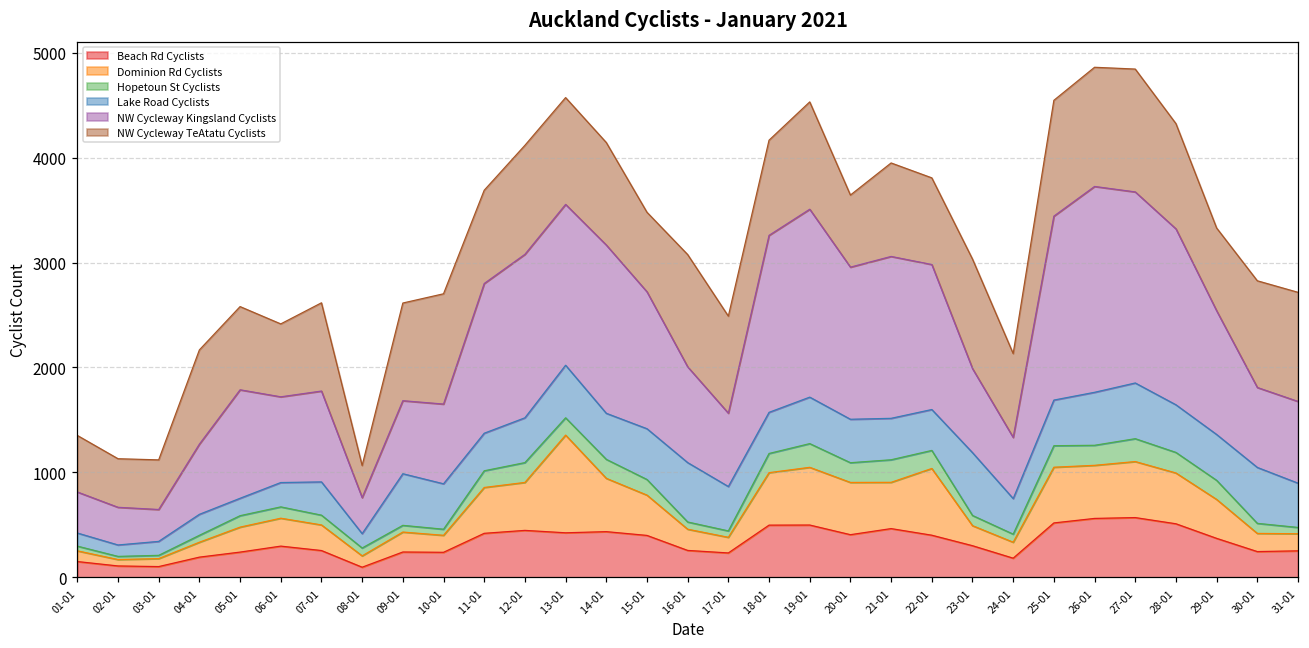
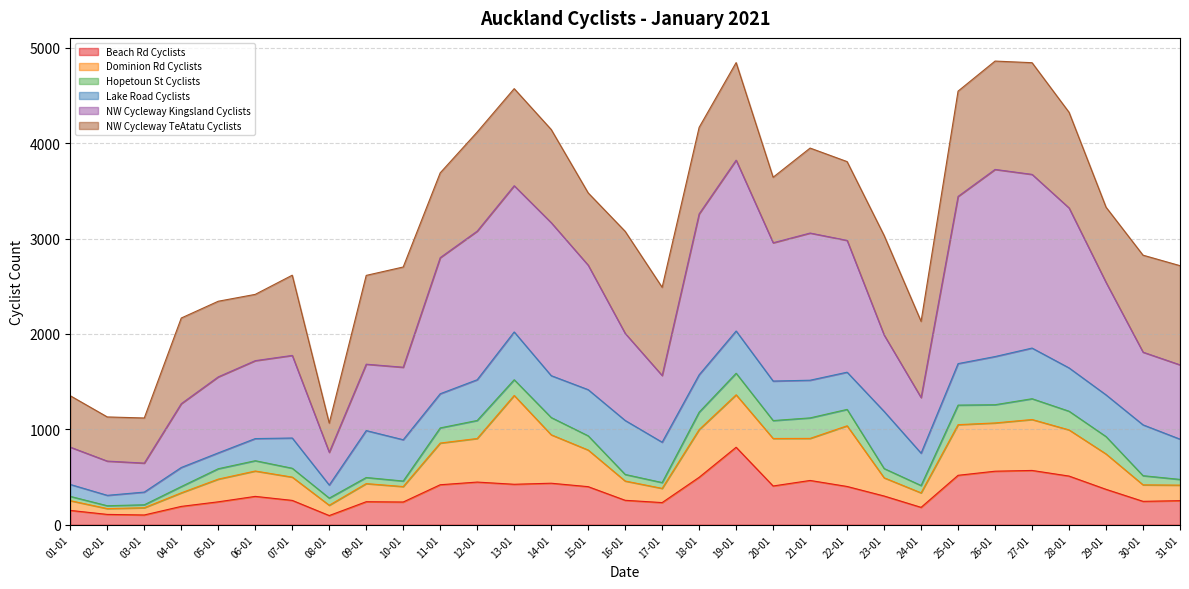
  {
    "Beach Rd Cyclists": {
      "01-01": 200,
      "02-01": 100,
      "03-01": 100,
      "04-01": 200,
      "05-01": 200,
      "06-01": 300,
      "07-01": 300,
      "08-01": 100,
      "09-01": 200,
      "10-01": 200,
      "11-01": 400,
      "12-01": 400,
      "13-01": 400,
      "14-01": 400,
      "15-01": 400,
      "16-01": 300,
      "17-01": 200,
      "18-01": 500,
-     "19-01": 500,
+     "19-01": 800,
      "20-01": 400,
      "21-01": 500,
      "22-01": 400,
      "23-01": 300,
      "24-01": 200,
      "25-01": 500,
      "26-01": 600,
      "27-01": 600,
      "28-01": 500,
      "29-01": 400,
      "30-01": 200,
      "31-01": 300
    },
    "Dominion Rd Cyclists": {
      "01-01": 100,
      "02-01": 100,
      "03-01": 100,
      "04-01": 100,
      "05-01": 200,
      "06-01": 300,
      "07-01": 200,
      "08-01": 100,
      "09-01": 200,
      "10-01": 200,
      "11-01": 400,
      "12-01": 500,
      "13-01": 900,
      "14-01": 500,
      "15-01": 400,
      "16-01": 200,
      "17-01": 100,
      "18-01": 500,
      "19-01": 600,
      "20-01": 500,
      "21-01": 400,
      "22-01": 600,
      "23-01": 200,
      "24-01": 200,
      "25-01": 500,
      "26-01": 500,
      "27-01": 500,
      "28-01": 500,
      "29-01": 400,
      "30-01": 200,
      "31-01": 200
    },
    "Hopetoun St Cyclists": {
      "01-01": 0,
      "02-01": 0,
      "03-01": 0,
      "04-01": 100,
      "05-01": 100,
      "06-01": 100,
      "07-01": 100,
      "08-01": 100,
      "09-01": 100,
      "10-01": 100,
      "11-01": 200,
      "12-01": 200,
      "13-01": 200,
      "14-01": 200,
      "15-01": 100,
      "16-01": 100,
      "17-01": 100,
      "18-01": 200,
      "19-01": 200,
      "20-01": 200,
      "21-01": 200,
      "22-01": 200,
      "23-01": 100,
      "24-01": 100,
      "25-01": 200,
      "26-01": 200,
      "27-01": 200,
      "28-01": 200,
      "29-01": 200,
      "30-01": 100,
      "31-01": 100
    },
    "Lake Road Cyclists": {
      "01-01": 100,
      "02-01": 100,
      "03-01": 100,
      "04-01": 200,
      "05-01": 200,
      "06-01": 200,
      "07-01": 300,
      "08-01": 100,
      "09-01": 500,
      "10-01": 400,
      "11-01": 400,
      "12-01": 400,
      "13-01": 500,
      "14-01": 400,
      "15-01": 500,
      "16-01": 600,
      "17-01": 400,
      "18-01": 400,
      "19-01": 400,
      "20-01": 400,
      "21-01": 400,
      "22-01": 400,
      "23-01": 600,
      "24-01": 300,
      "25-01": 400,
      "26-01": 500,
      "27-01": 500,
      "28-01": 500,
      "29-01": 400,
      "30-01": 500,
      "31-01": 400
    },
    "NW Cycleway Kingsland Cyclists": {
      "01-01": 400,
      "02-01": 400,
      "03-01": 300,
      "04-01": 700,
-     "05-01": 1000,
+     "05-01": 800,
      "06-01": 800,
      "07-01": 900,
      "08-01": 300,
      "09-01": 700,
      "10-01": 800,
      "11-01": 1400,
      "12-01": 1600,
      "13-01": 1500,
      "14-01": 1600,
      "15-01": 1300,
      "16-01": 900,
      "17-01": 700,
      "18-01": 1700,
      "19-01": 1800,
      "20-01": 1500,
      "21-01": 1500,
      "22-01": 1400,
      "23-01": 800,
      "24-01": 600,
      "25-01": 1800,
      "26-01": 2000,
      "27-01": 1800,
      "28-01": 1700,
      "29-01": 1200,
      "30-01": 800,
      "31-01": 800
    },
    "NW Cycleway TeAtatu Cyclists": {
      "01-01": 500,
      "02-01": 500,
      "03-01": 500,
      "04-01": 900,
      "05-01": 800,
      "06-01": 700,
      "07-01": 800,
      "08-01": 300,
      "09-01": 900,
      "10-01": 1100,
      "11-01": 900,
      "12-01": 1000,
      "13-01": 1000,
      "14-01": 1000,
      "15-01": 800,
      "16-01": 1100,
      "17-01": 900,
      "18-01": 900,
      "19-01": 1000,
      "20-01": 700,
      "21-01": 900,
      "22-01": 800,
      "23-01": 1000,
      "24-01": 800,
      "25-01": 1100,
      "26-01": 1100,
      "27-01": 1200,
      "28-01": 1000,
      "29-01": 800,
      "30-01": 1000,
      "31-01": 1000
    }
  }
